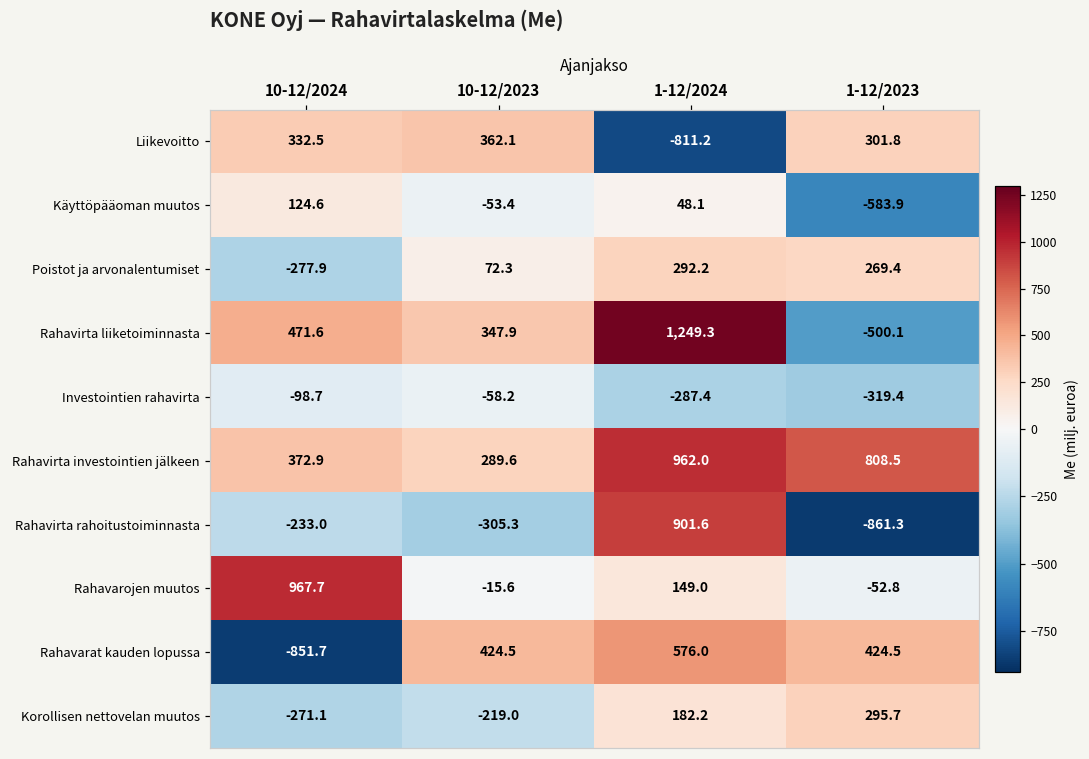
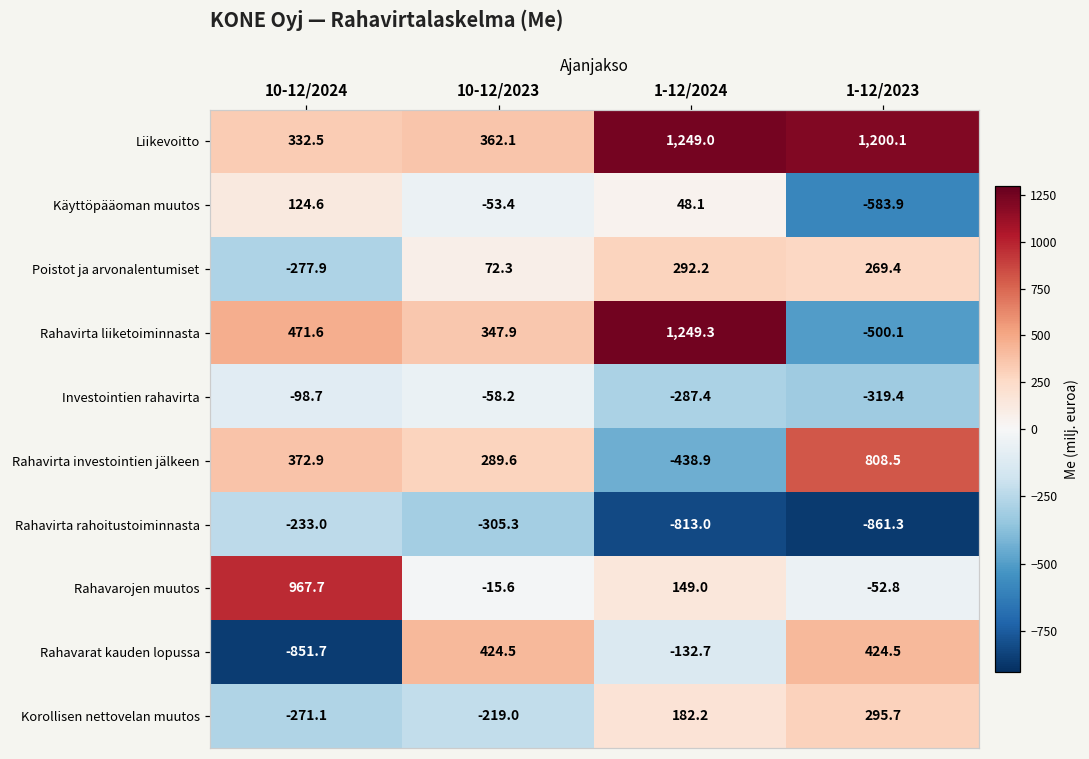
  {
    "Liikevoitto": {
      "10-12/2024": "332.5",
      "10-12/2023": "362.1",
-     "1-12/2024": "-811.2",
-     "1-12/2023": "301.8"
+     "1-12/2024": "1,249.0",
+     "1-12/2023": "1,200.1"
    },
    "Käyttöpääoman muutos": {
      "10-12/2024": "124.6",
      "10-12/2023": "-53.4",
      "1-12/2024": "48.1",
      "1-12/2023": "-583.9"
    },
    "Poistot ja arvonalentumiset": {
      "10-12/2024": "-277.9",
      "10-12/2023": "72.3",
      "1-12/2024": "292.2",
      "1-12/2023": "269.4"
    },
    "Rahavirta liiketoiminnasta": {
      "10-12/2024": "471.6",
      "10-12/2023": "347.9",
      "1-12/2024": "1,249.3",
      "1-12/2023": "-500.1"
    },
    "Investointien rahavirta": {
      "10-12/2024": "-98.7",
      "10-12/2023": "-58.2",
      "1-12/2024": "-287.4",
      "1-12/2023": "-319.4"
    },
    "Rahavirta investointien jälkeen": {
      "10-12/2024": "372.9",
      "10-12/2023": "289.6",
-     "1-12/2024": "962.0",
+     "1-12/2024": "-438.9",
      "1-12/2023": "808.5"
    },
    "Rahavirta rahoitustoiminnasta": {
      "10-12/2024": "-233.0",
      "10-12/2023": "-305.3",
-     "1-12/2024": "901.6",
+     "1-12/2024": "-813.0",
      "1-12/2023": "-861.3"
    },
    "Rahavarojen muutos": {
      "10-12/2024": "967.7",
      "10-12/2023": "-15.6",
      "1-12/2024": "149.0",
      "1-12/2023": "-52.8"
    },
    "Rahavarat kauden lopussa": {
      "10-12/2024": "-851.7",
      "10-12/2023": "424.5",
-     "1-12/2024": "576.0",
+     "1-12/2024": "-132.7",
      "1-12/2023": "424.5"
    },
    "Korollisen nettovelan muutos": {
      "10-12/2024": "-271.1",
      "10-12/2023": "-219.0",
      "1-12/2024": "182.2",
      "1-12/2023": "295.7"
    }
  }
